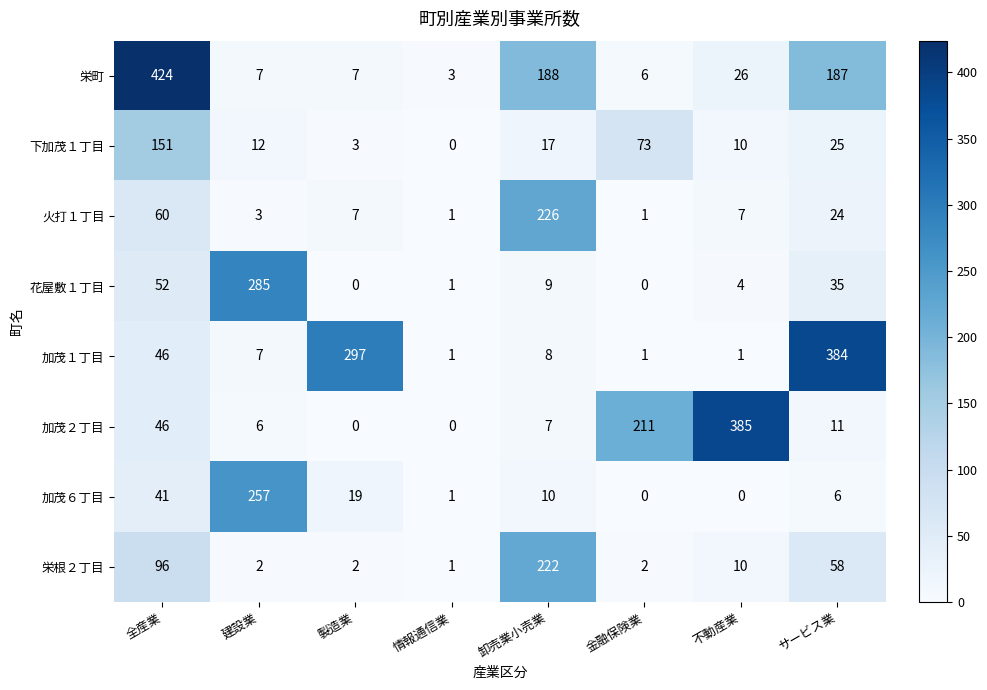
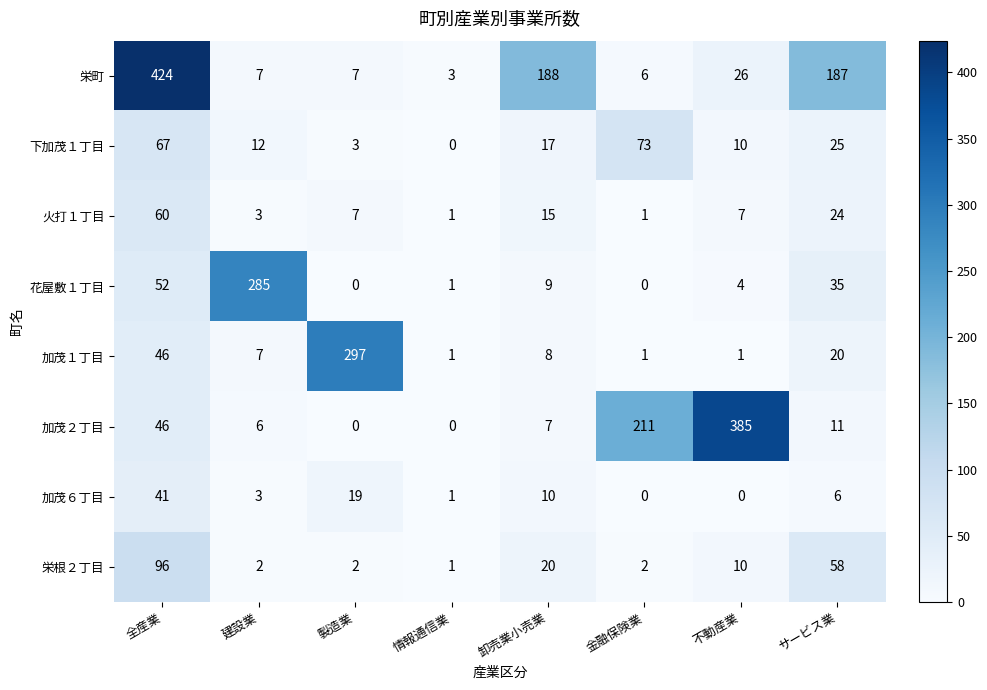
  {
    "栄町": {
      "全産業": 424,
      "建設業": 7,
      "製造業": 7,
      "情報通信業": 3,
      "卸売業小売業": 188,
      "金融保険業": 6,
      "不動産業": 26,
      "サービス業": 187
    },
    "下加茂１丁目": {
-     "全産業": 151,
+     "全産業": 67,
      "建設業": 12,
      "製造業": 3,
      "情報通信業": 0,
      "卸売業小売業": 17,
      "金融保険業": 73,
      "不動産業": 10,
      "サービス業": 25
    },
    "火打１丁目": {
      "全産業": 60,
      "建設業": 3,
      "製造業": 7,
      "情報通信業": 1,
-     "卸売業小売業": 226,
+     "卸売業小売業": 15,
      "金融保険業": 1,
      "不動産業": 7,
      "サービス業": 24
    },
    "花屋敷１丁目": {
      "全産業": 52,
      "建設業": 285,
      "製造業": 0,
      "情報通信業": 1,
      "卸売業小売業": 9,
      "金融保険業": 0,
      "不動産業": 4,
      "サービス業": 35
    },
    "加茂１丁目": {
      "全産業": 46,
      "建設業": 7,
      "製造業": 297,
      "情報通信業": 1,
      "卸売業小売業": 8,
      "金融保険業": 1,
      "不動産業": 1,
-     "サービス業": 384
+     "サービス業": 20
    },
    "加茂２丁目": {
      "全産業": 46,
      "建設業": 6,
      "製造業": 0,
      "情報通信業": 0,
      "卸売業小売業": 7,
      "金融保険業": 211,
      "不動産業": 385,
      "サービス業": 11
    },
    "加茂６丁目": {
      "全産業": 41,
-     "建設業": 257,
+     "建設業": 3,
      "製造業": 19,
      "情報通信業": 1,
      "卸売業小売業": 10,
      "金融保険業": 0,
      "不動産業": 0,
      "サービス業": 6
    },
    "栄根２丁目": {
      "全産業": 96,
      "建設業": 2,
      "製造業": 2,
      "情報通信業": 1,
-     "卸売業小売業": 222,
+     "卸売業小売業": 20,
      "金融保険業": 2,
      "不動産業": 10,
      "サービス業": 58
    }
  }
